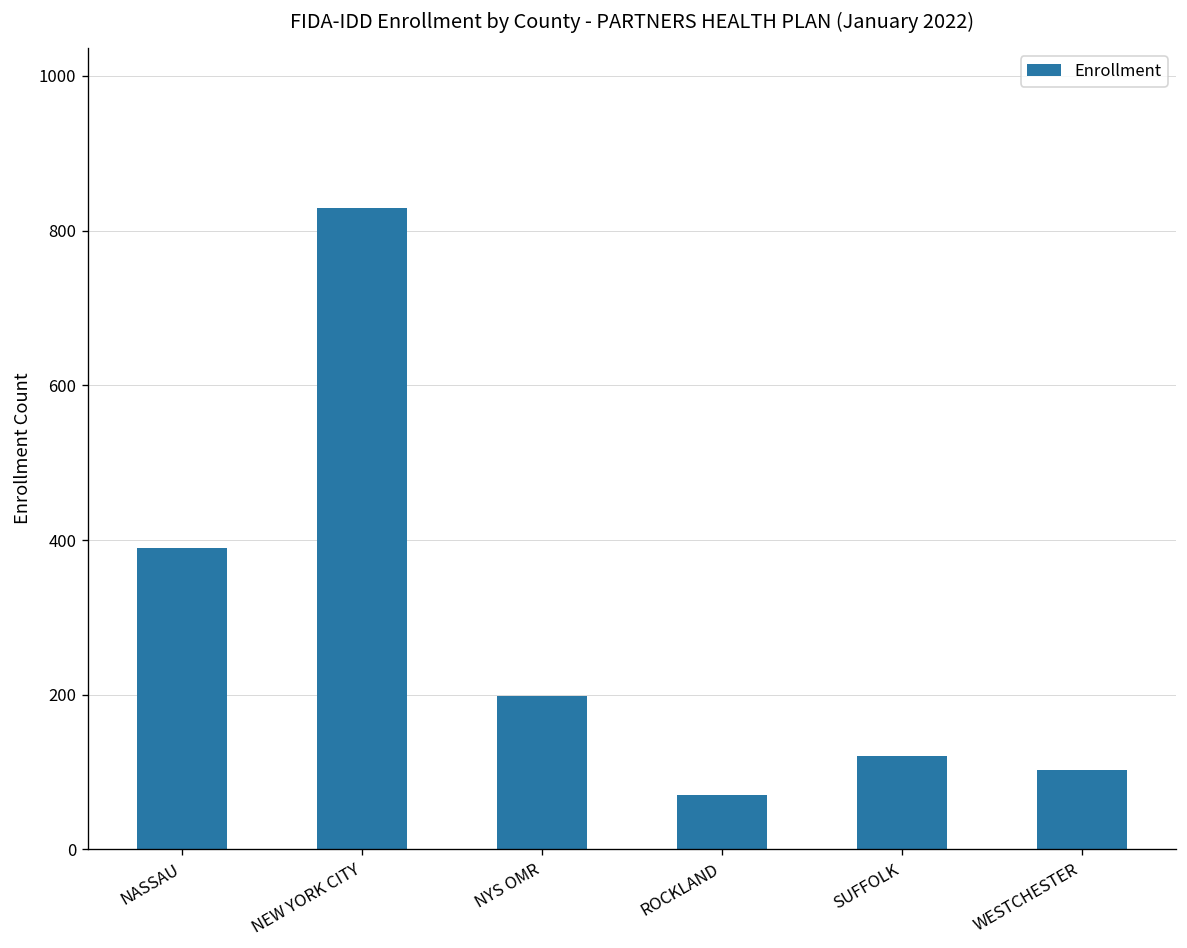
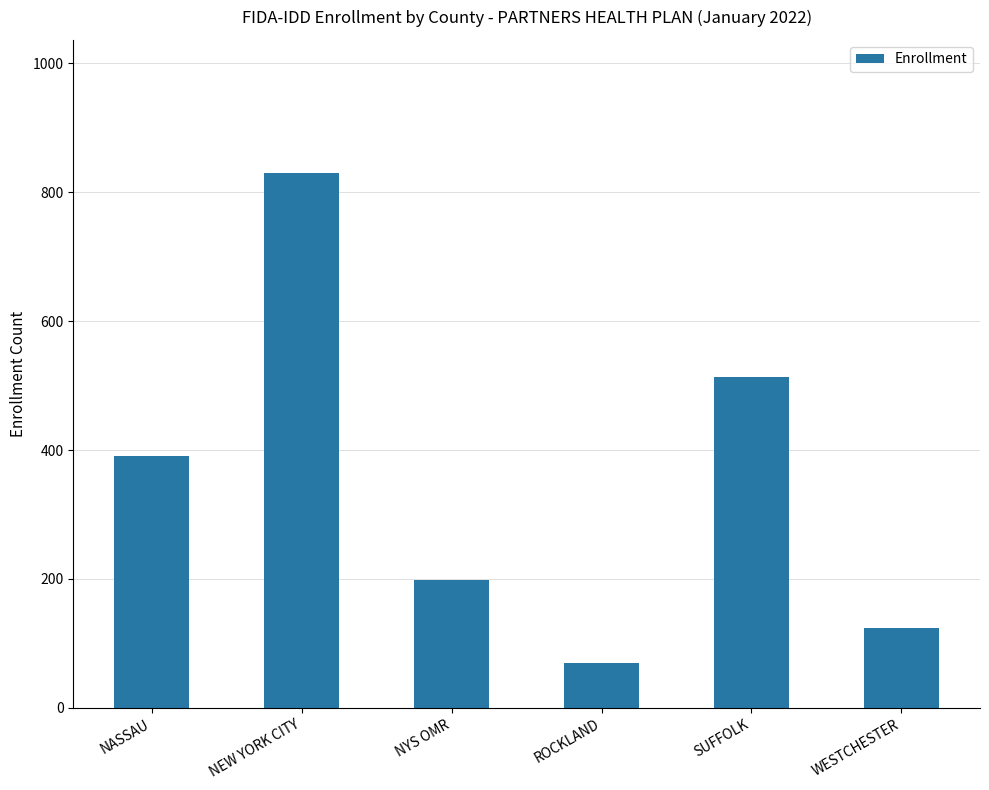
  {
    "NASSAU": 390,
    "NEW YORK CITY": 830,
    "NYS OMR": 200,
    "ROCKLAND": 70,
-   "SUFFOLK": 120,
-   "WESTCHESTER": 100
+   "SUFFOLK": 510,
+   "WESTCHESTER": 120
  }
